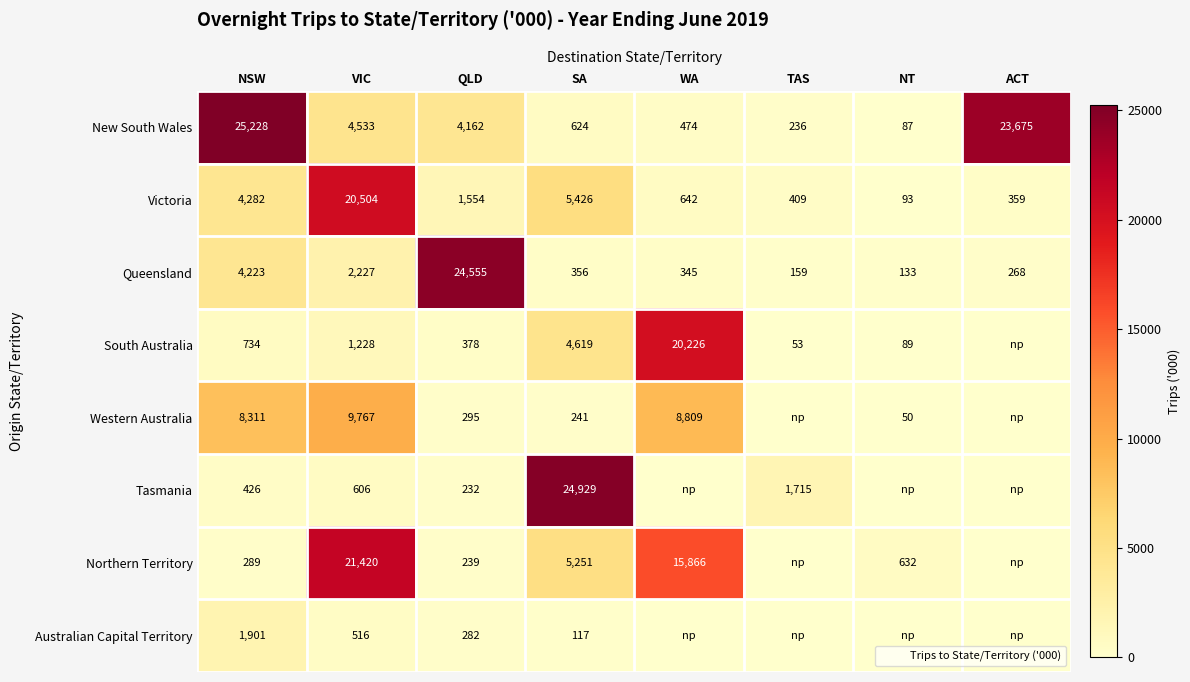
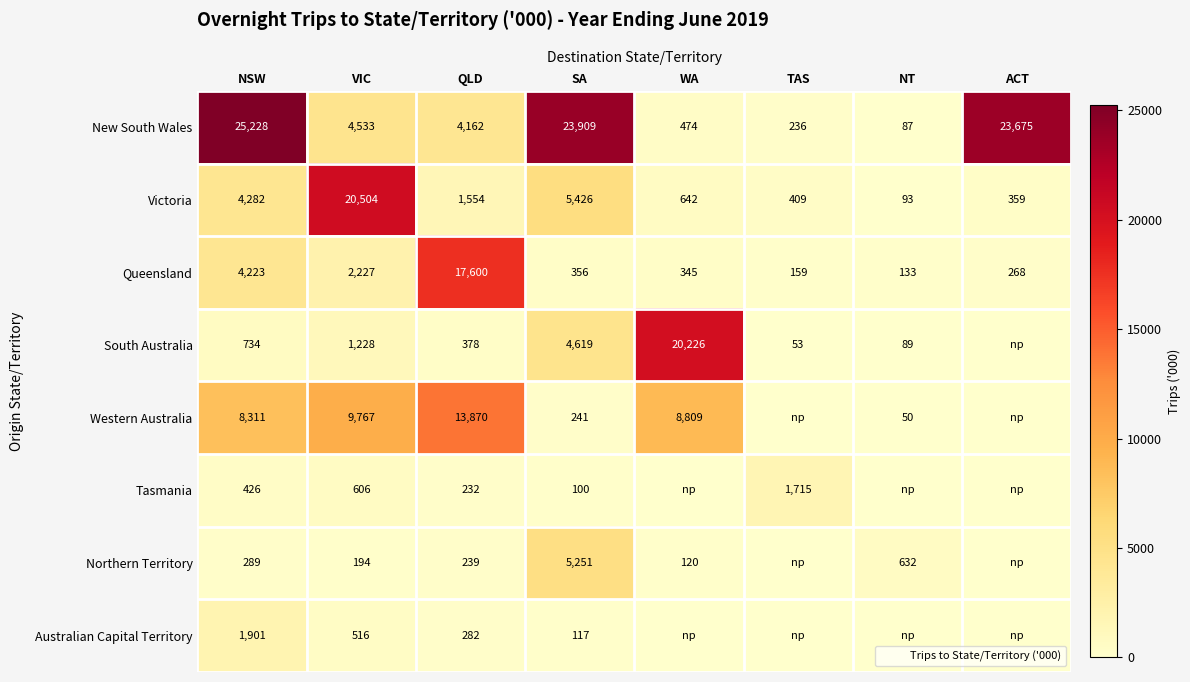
  {
    "New South Wales": {
      "NSW": "25,228",
      "VIC": "4,533",
      "QLD": "4,162",
-     "SA": "624",
+     "SA": "23,909",
      "WA": "474",
      "TAS": "236",
      "NT": "87",
      "ACT": "23,675"
    },
    "Victoria": {
      "NSW": "4,282",
      "VIC": "20,504",
      "QLD": "1,554",
      "SA": "5,426",
      "WA": "642",
      "TAS": "409",
      "NT": "93",
      "ACT": "359"
    },
    "Queensland": {
      "NSW": "4,223",
      "VIC": "2,227",
-     "QLD": "24,555",
+     "QLD": "17,600",
      "SA": "356",
      "WA": "345",
      "TAS": "159",
      "NT": "133",
      "ACT": "268"
    },
    "South Australia": {
      "NSW": "734",
      "VIC": "1,228",
      "QLD": "378",
      "SA": "4,619",
      "WA": "20,226",
      "TAS": "53",
      "NT": "89"
    },
    "Western Australia": {
      "NSW": "8,311",
      "VIC": "9,767",
-     "QLD": "295",
+     "QLD": "13,870",
      "SA": "241",
      "WA": "8,809",
      "NT": "50"
    },
    "Tasmania": {
      "NSW": "426",
      "VIC": "606",
      "QLD": "232",
-     "SA": "24,929",
+     "SA": "100",
      "TAS": "1,715"
    },
    "Northern Territory": {
      "NSW": "289",
-     "VIC": "21,420",
+     "VIC": "194",
      "QLD": "239",
      "SA": "5,251",
-     "WA": "15,866",
+     "WA": "120",
      "NT": "632"
    },
    "Australian Capital Territory": {
      "NSW": "1,901",
      "VIC": "516",
      "QLD": "282",
      "SA": "117"
    }
  }
